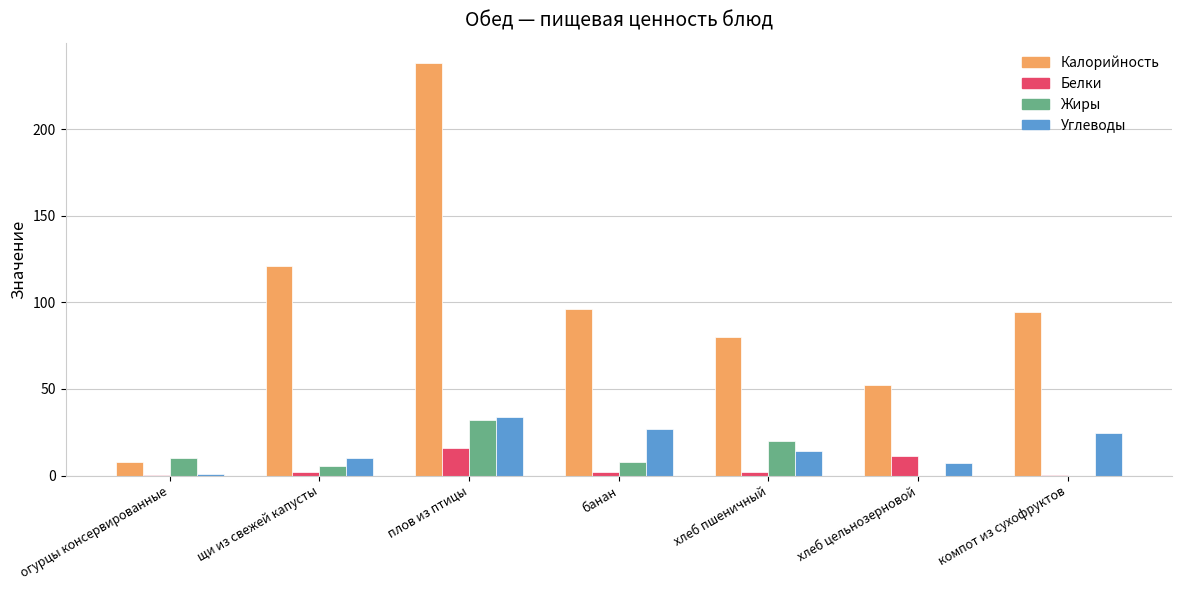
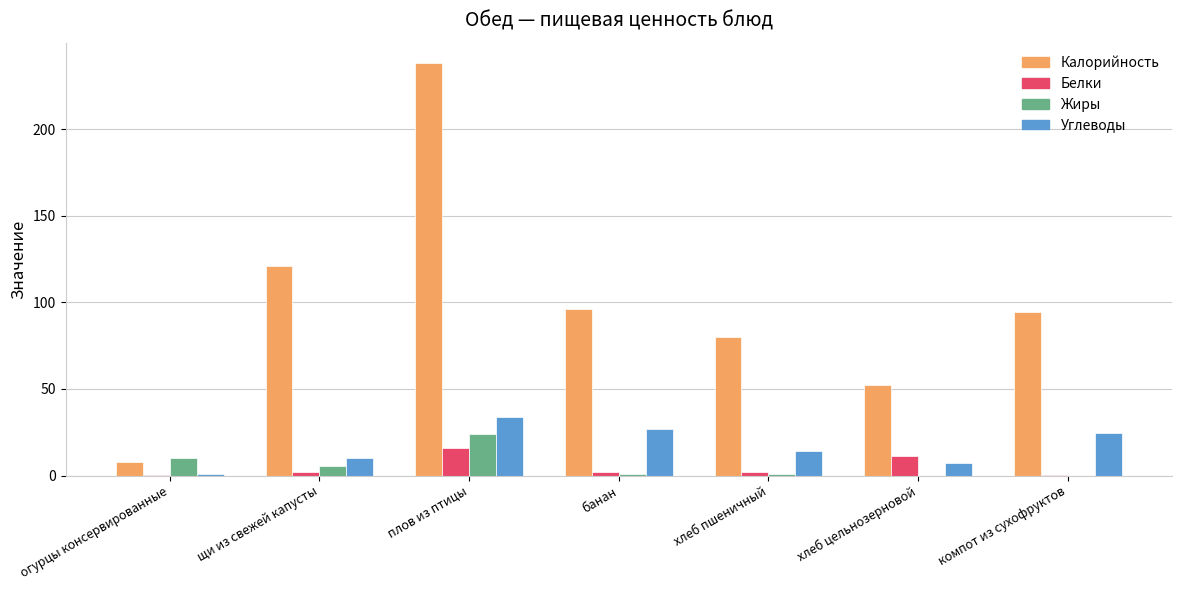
  {
    "Калорийность": {
      "огурцы консервированные": 8,
      "щи из свежей капусты": 121,
      "плов из птицы": 238,
      "банан": 96,
      "хлеб пшеничный": 80,
      "хлеб цельнозерновой": 52,
      "компот из сухофруктов": 94
    },
    "Белки": {
      "щи из свежей капусты": 2,
      "плов из птицы": 16,
      "банан": 2,
      "хлеб пшеничный": 2,
      "хлеб цельнозерновой": 11
    },
    "Жиры": {
      "огурцы консервированные": 10,
      "щи из свежей капусты": 5,
-     "плов из птицы": 32,
-     "банан": 8,
-     "хлеб пшеничный": 20,
+     "плов из птицы": 24,
+     "банан": 1,
+     "хлеб пшеничный": 1,
      "хлеб цельнозерновой": 0,
      "компот из сухофруктов": 0
    },
    "Углеводы": {
      "щи из свежей капусты": 10,
      "плов из птицы": 34,
      "банан": 27,
      "хлеб пшеничный": 14,
      "хлеб цельнозерновой": 7,
      "компот из сухофруктов": 25
    }
  }
